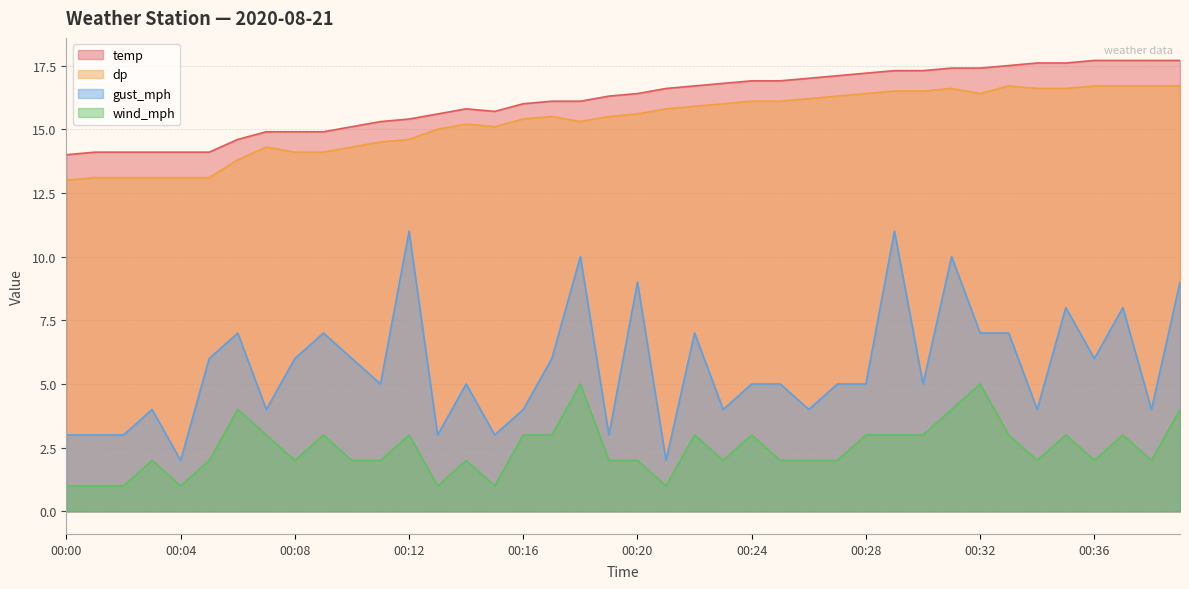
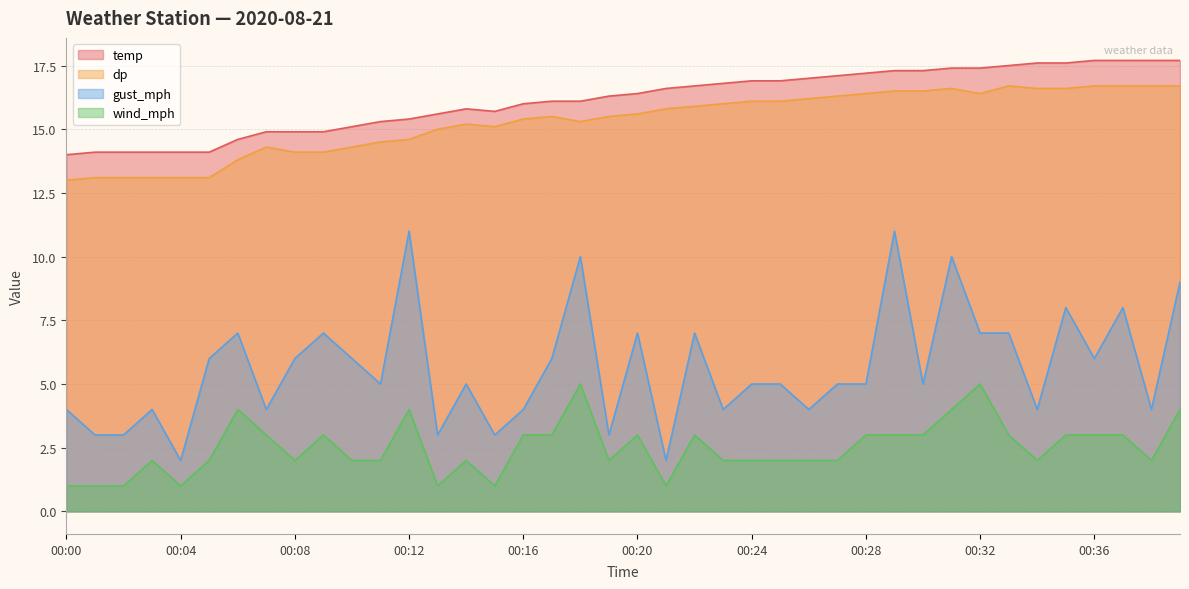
  {
    "gust_mph": {
-     "00:00": 3,
+     "00:00": 4,
      "00:04": 2,
      "00:08": 6,
      "00:12": 11,
      "00:16": 4,
-     "00:20": 9,
+     "00:20": 7,
      "00:24": 5,
      "00:28": 5,
      "00:32": 7,
      "00:36": 6
    },
    "wind_mph": {
      "00:00": 1,
      "00:04": 1,
      "00:08": 2,
-     "00:12": 3,
+     "00:12": 4,
      "00:16": 3,
-     "00:20": 2,
-     "00:24": 3,
+     "00:20": 3,
+     "00:24": 2,
      "00:28": 3,
      "00:32": 5,
-     "00:36": 2
+     "00:36": 3
    }
  }
